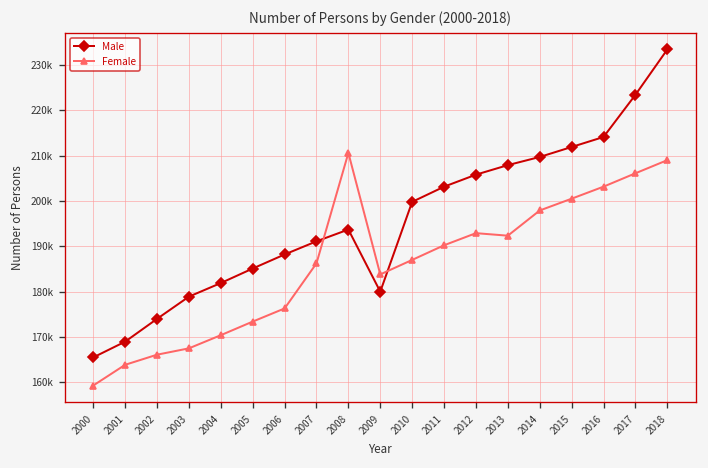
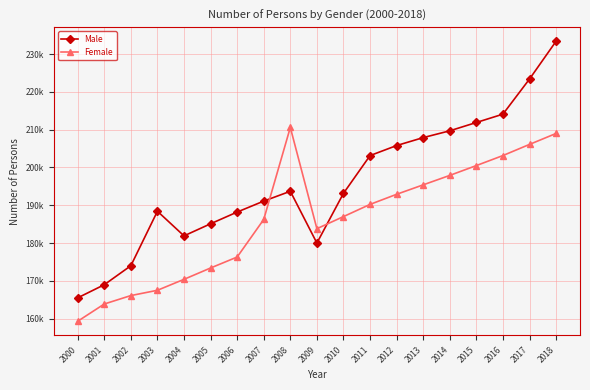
  {
    "Male": {
      "2000": 166000,
      "2001": 169000,
      "2002": 174000,
-     "2003": 179000,
+     "2003": 188000,
      "2004": 182000,
      "2005": 185000,
      "2006": 188000,
      "2007": 191000,
      "2008": 194000,
      "2009": 180000,
-     "2010": 200000,
+     "2010": 193000,
      "2011": 203000,
      "2012": 206000,
      "2013": 208000,
      "2014": 210000,
      "2015": 212000,
      "2016": 214000,
      "2017": 223000,
      "2018": 233000
    },
    "Female": {
      "2000": 159000,
      "2001": 164000,
      "2002": 166000,
      "2003": 168000,
      "2004": 170000,
      "2005": 173000,
      "2006": 176000,
      "2007": 186000,
      "2008": 211000,
      "2009": 184000,
      "2010": 187000,
      "2011": 190000,
      "2012": 193000,
-     "2013": 192000,
+     "2013": 195000,
      "2014": 198000,
      "2015": 201000,
      "2016": 203000,
      "2017": 206000,
      "2018": 209000
    }
  }
